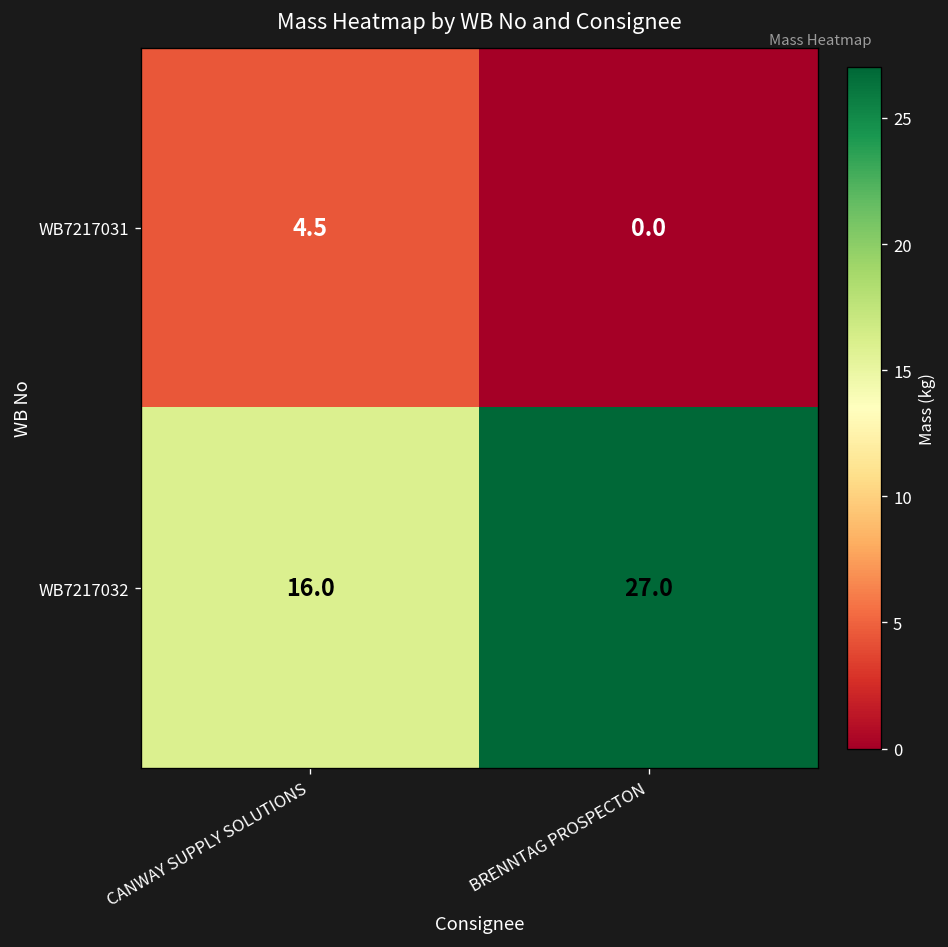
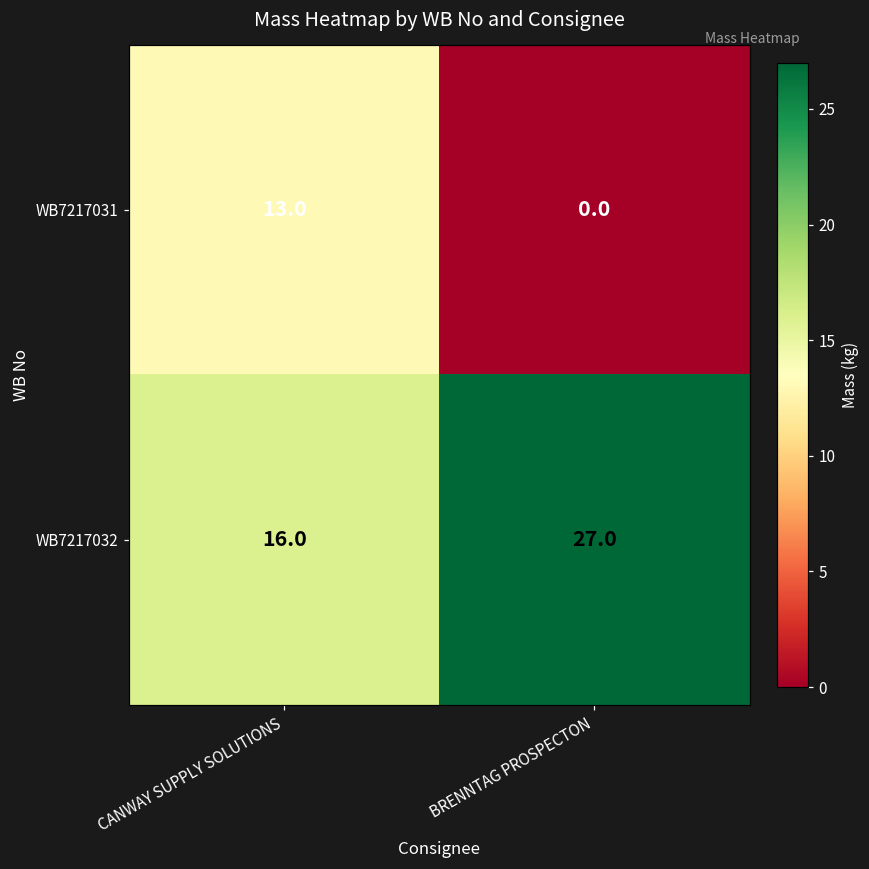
  {
    "WB7217031": {
-     "CANWAY SUPPLY SOLUTIONS": 4.5,
+     "CANWAY SUPPLY SOLUTIONS": 13.0,
      "BRENNTAG PROSPECTON": 0.0
    },
    "WB7217032": {
      "CANWAY SUPPLY SOLUTIONS": 16.0,
      "BRENNTAG PROSPECTON": 27.0
    }
  }
